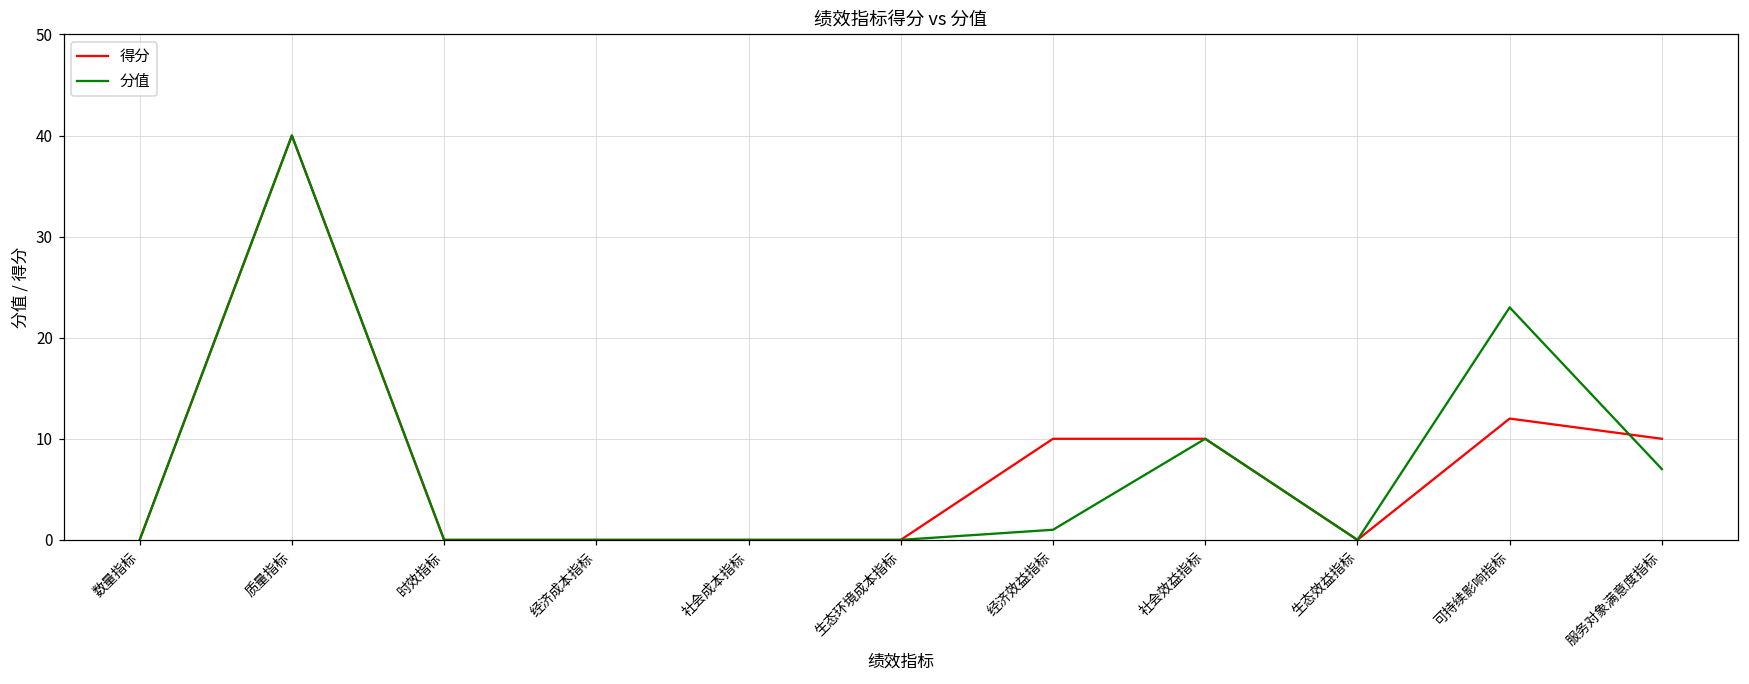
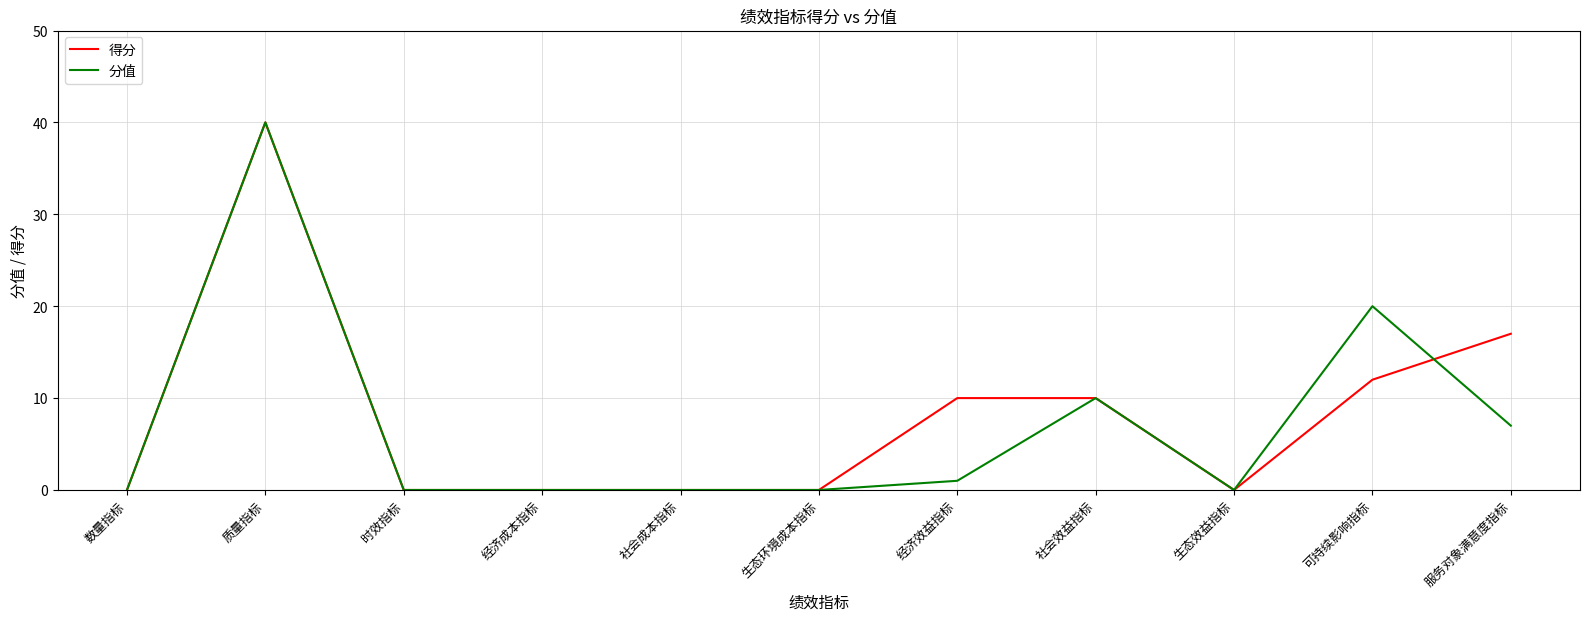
  {
    "得分": {
      "经济效益指标": 10,
      "可持续影响指标": 12,
-     "服务对象满意度指标": 10
+     "服务对象满意度指标": 17
    },
    "分值": {
      "经济效益指标": 1,
-     "可持续影响指标": 23,
+     "可持续影响指标": 20,
      "服务对象满意度指标": 7
    }
  }
